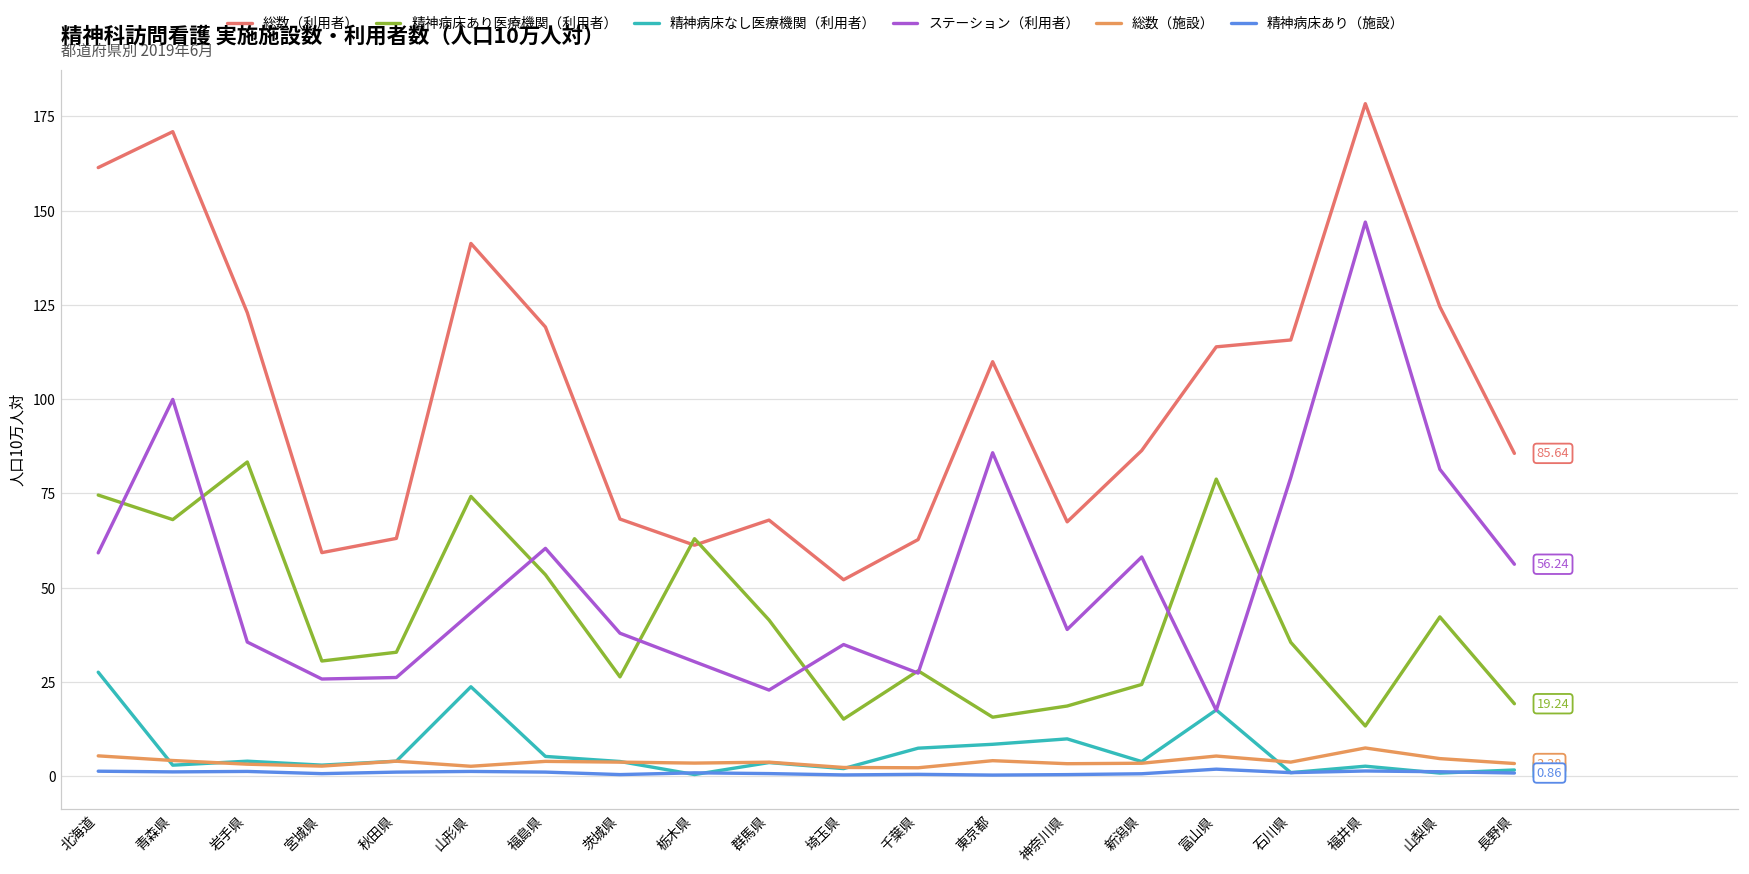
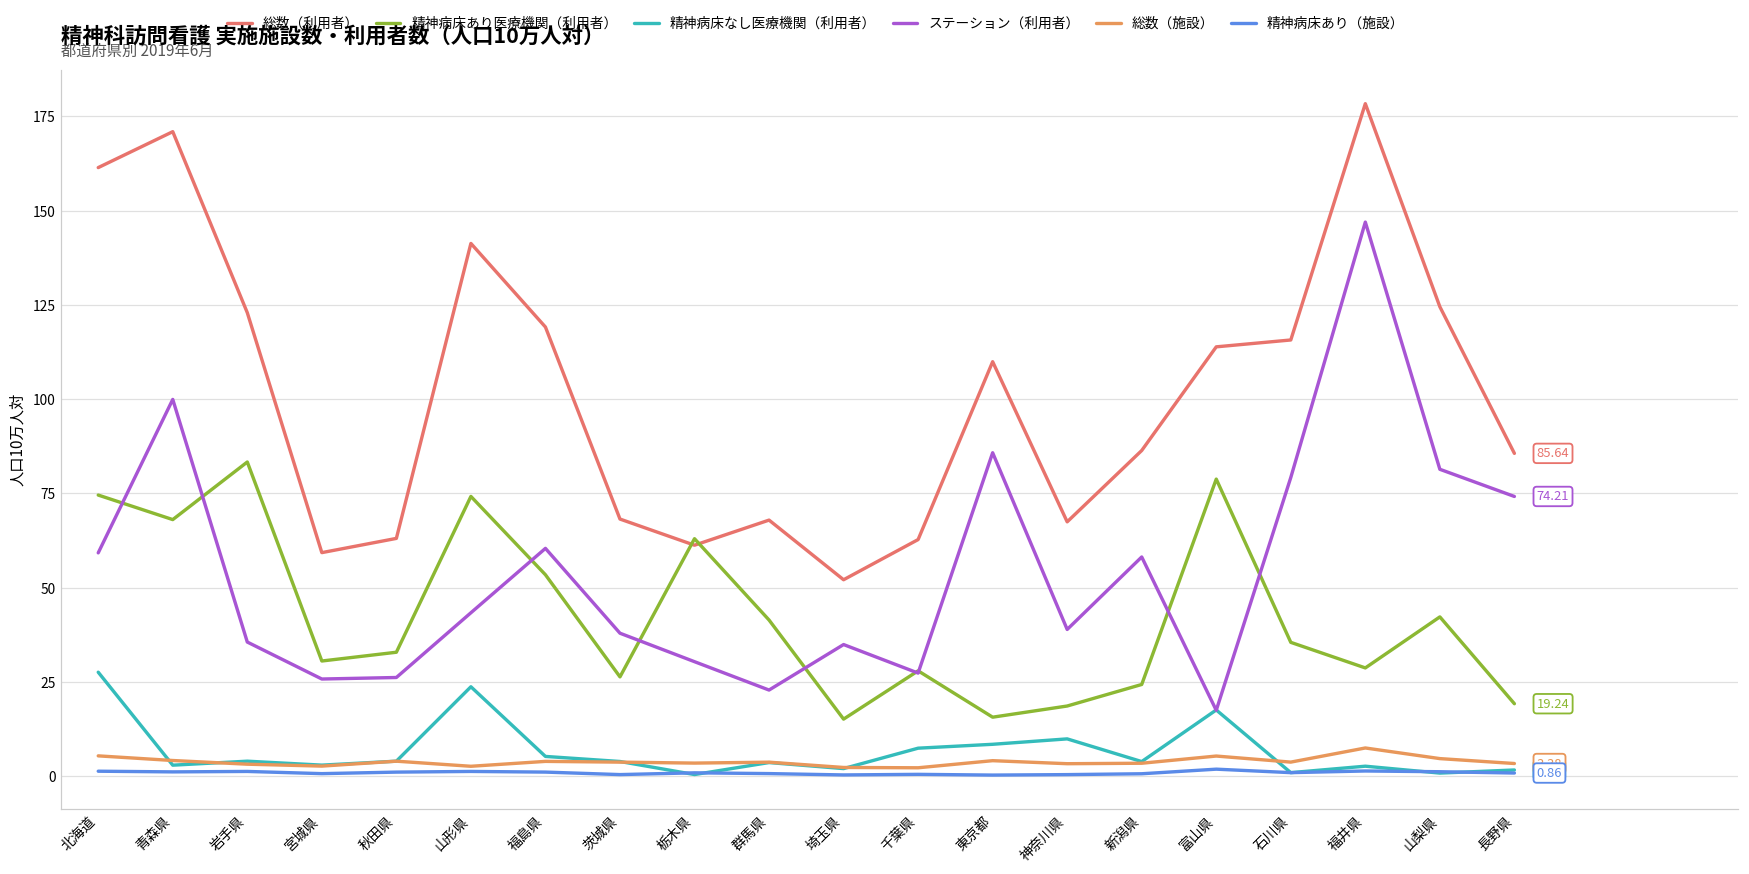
  {
    "精神病床あり医療機関（利用者）": {
      "北海道": 75,
      "青森県": 68,
      "岩手県": 83,
      "宮城県": 31,
      "秋田県": 33,
      "山形県": 74,
      "福島県": 53,
      "茨城県": 26,
      "栃木県": 63,
      "群馬県": 41,
      "埼玉県": 15,
      "東京都": 16,
      "神奈川県": 19,
      "新潟県": 24,
      "富山県": 79,
      "石川県": 36,
-     "福井県": 13,
+     "福井県": 29,
      "山梨県": 42
    },
    "精神病床なし医療機関（利用者）": {
      "北海道": 28,
      "青森県": 3,
      "岩手県": 4,
      "山形県": 24,
      "福島県": 5,
      "千葉県": 7,
      "東京都": 8,
      "神奈川県": 10,
      "福井県": 3
    },
    "ステーション（利用者）": {
-     "長野県": 56.24
+     "長野県": 74.21
    },
    "精神病床あり（施設）": {
      "北海道": 1,
      "青森県": 1,
      "岩手県": 1,
      "宮城県": 1,
      "秋田県": 1,
      "山形県": 1,
      "福島県": 1,
      "茨城県": 0,
      "群馬県": 1,
      "埼玉県": 0,
      "千葉県": 1,
      "東京都": 0,
      "神奈川県": 0,
      "新潟県": 1,
      "富山県": 2,
      "福井県": 1
    }
  }
